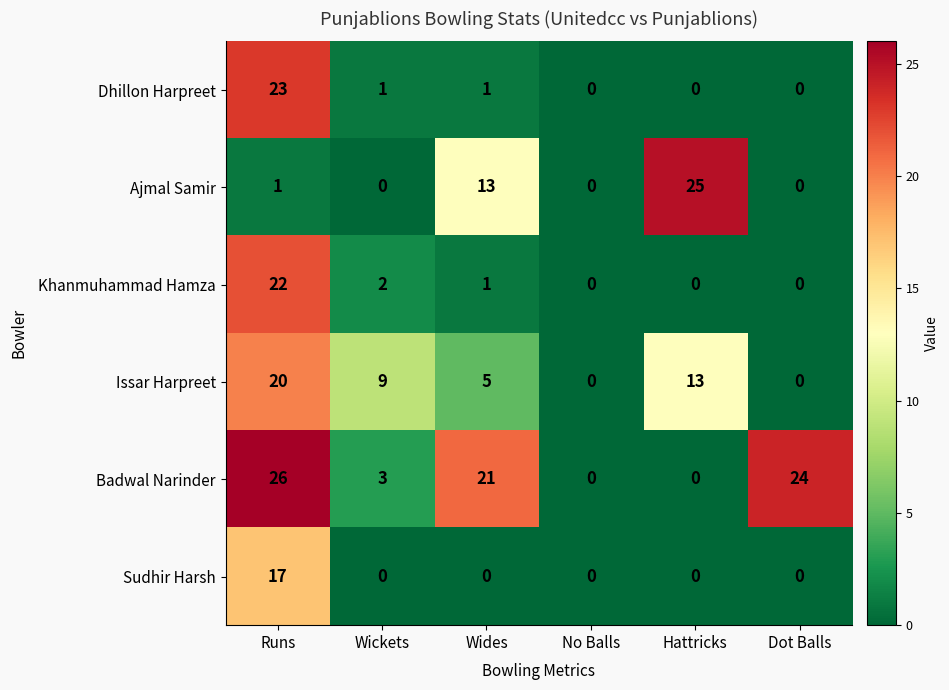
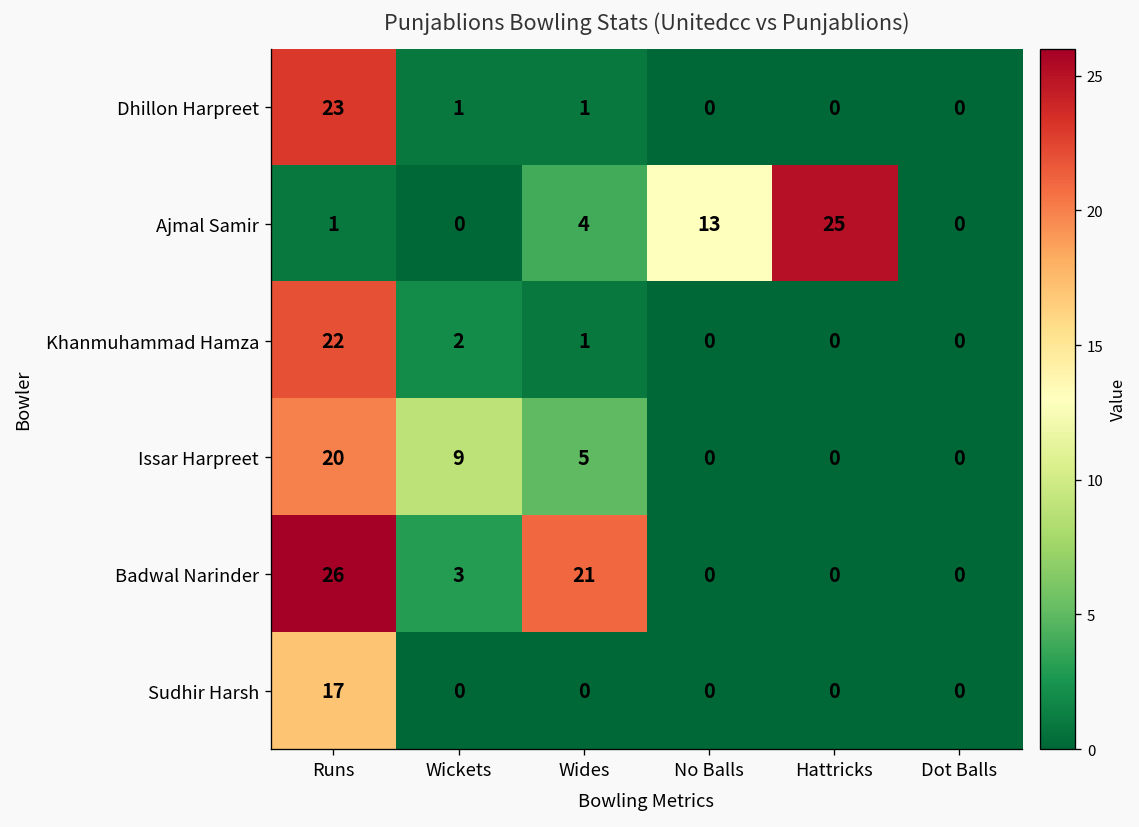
  {
    "Dhillon Harpreet": {
      "Runs": 23,
      "Wickets": 1,
      "Wides": 1,
      "No Balls": 0,
      "Hattricks": 0,
      "Dot Balls": 0
    },
    "Ajmal Samir": {
      "Runs": 1,
      "Wickets": 0,
-     "Wides": 13,
-     "No Balls": 0,
+     "Wides": 4,
+     "No Balls": 13,
      "Hattricks": 25,
      "Dot Balls": 0
    },
    "Khanmuhammad Hamza": {
      "Runs": 22,
      "Wickets": 2,
      "Wides": 1,
      "No Balls": 0,
      "Hattricks": 0,
      "Dot Balls": 0
    },
    "Issar Harpreet": {
      "Runs": 20,
      "Wickets": 9,
      "Wides": 5,
      "No Balls": 0,
-     "Hattricks": 13,
+     "Hattricks": 0,
      "Dot Balls": 0
    },
    "Badwal Narinder": {
      "Runs": 26,
      "Wickets": 3,
      "Wides": 21,
      "No Balls": 0,
      "Hattricks": 0,
-     "Dot Balls": 24
+     "Dot Balls": 0
    },
    "Sudhir Harsh": {
      "Runs": 17,
      "Wickets": 0,
      "Wides": 0,
      "No Balls": 0,
      "Hattricks": 0,
      "Dot Balls": 0
    }
  }
